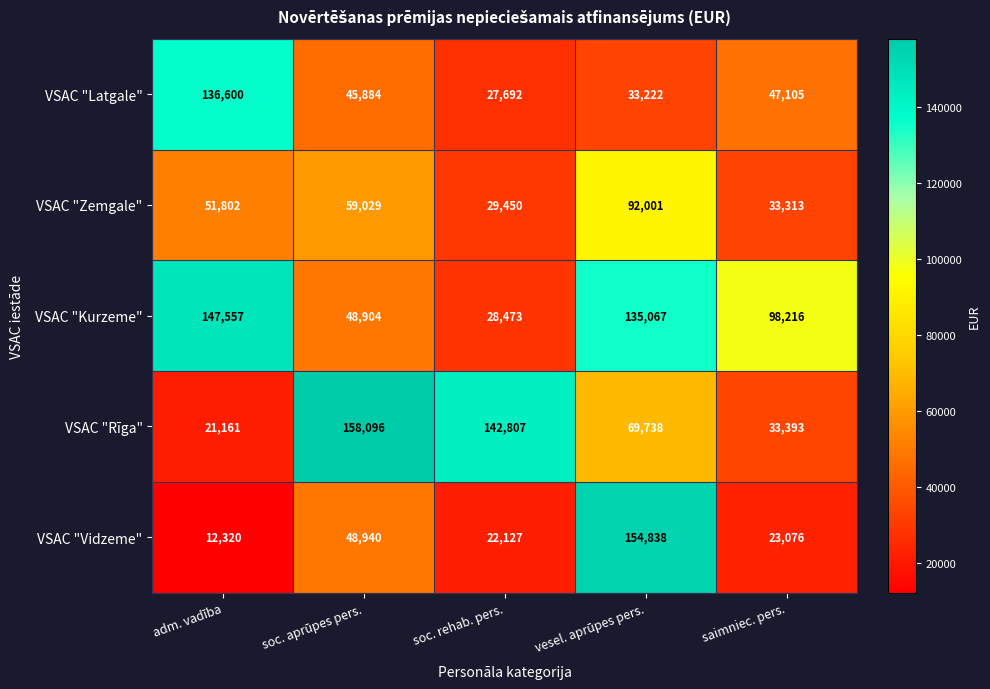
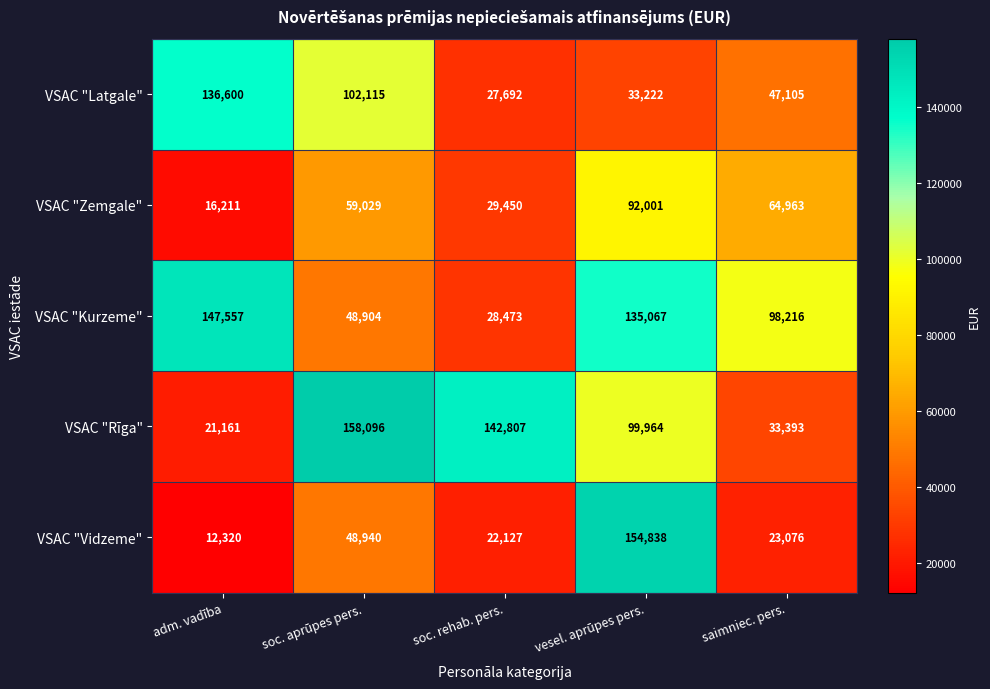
  {
    "VSAC \"Latgale\"": {
      "adm. vadība": "136,600",
-     "soc. aprūpes pers.": "45,884",
+     "soc. aprūpes pers.": "102,115",
      "soc. rehab. pers.": "27,692",
      "vesel. aprūpes pers.": "33,222",
      "saimniec. pers.": "47,105"
    },
    "VSAC \"Zemgale\"": {
-     "adm. vadība": "51,802",
+     "adm. vadība": "16,211",
      "soc. aprūpes pers.": "59,029",
      "soc. rehab. pers.": "29,450",
      "vesel. aprūpes pers.": "92,001",
-     "saimniec. pers.": "33,313"
+     "saimniec. pers.": "64,963"
    },
    "VSAC \"Kurzeme\"": {
      "adm. vadība": "147,557",
      "soc. aprūpes pers.": "48,904",
      "soc. rehab. pers.": "28,473",
      "vesel. aprūpes pers.": "135,067",
      "saimniec. pers.": "98,216"
    },
    "VSAC \"Rīga\"": {
      "adm. vadība": "21,161",
      "soc. aprūpes pers.": "158,096",
      "soc. rehab. pers.": "142,807",
-     "vesel. aprūpes pers.": "69,738",
+     "vesel. aprūpes pers.": "99,964",
      "saimniec. pers.": "33,393"
    },
    "VSAC \"Vidzeme\"": {
      "adm. vadība": "12,320",
      "soc. aprūpes pers.": "48,940",
      "soc. rehab. pers.": "22,127",
      "vesel. aprūpes pers.": "154,838",
      "saimniec. pers.": "23,076"
    }
  }
